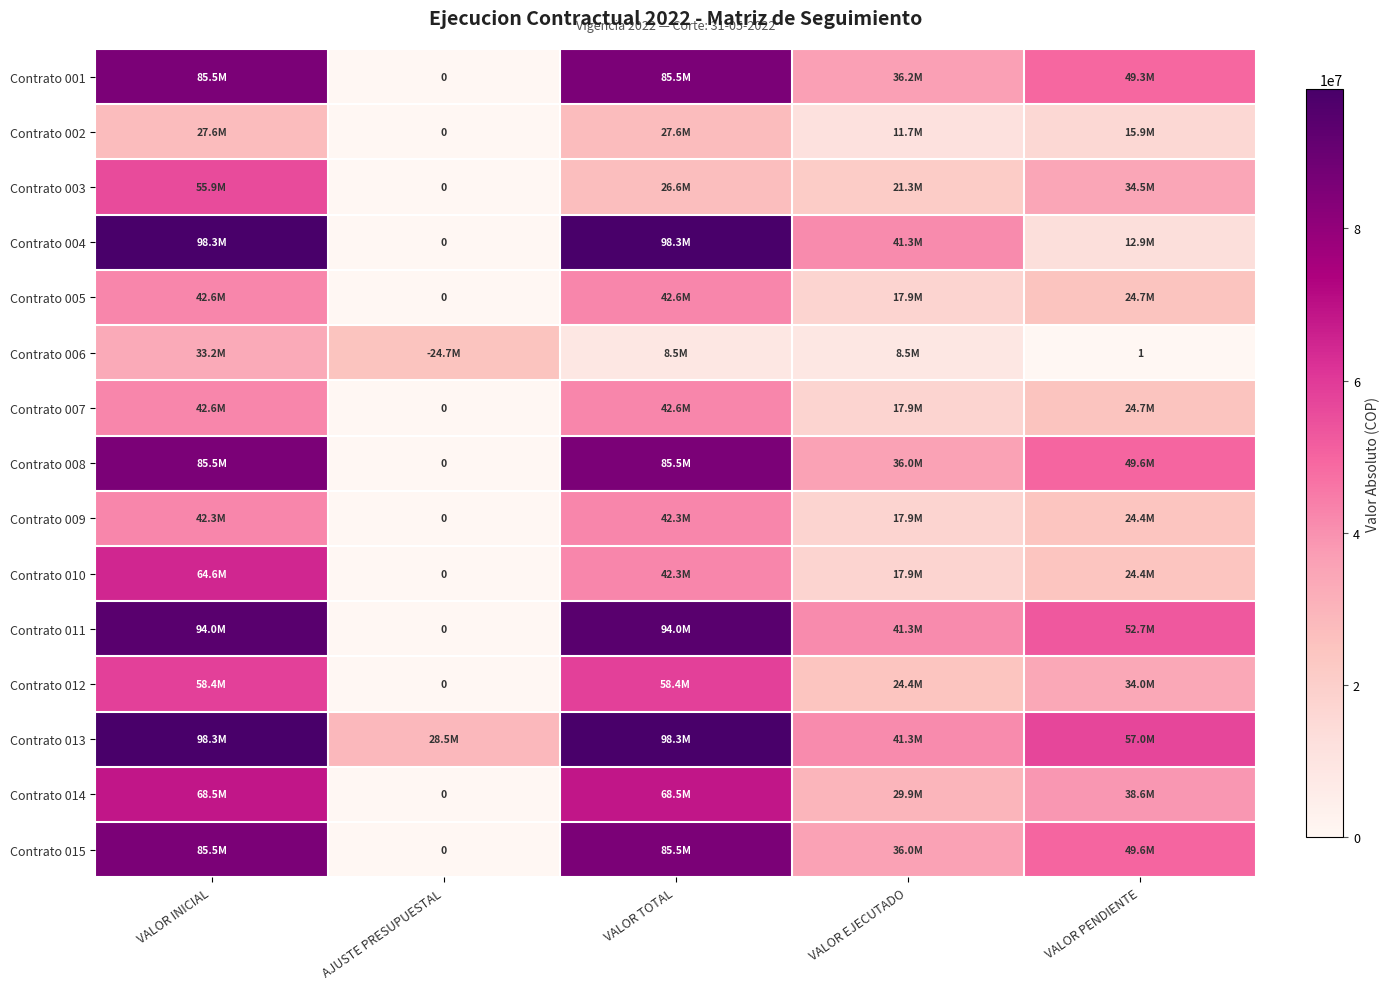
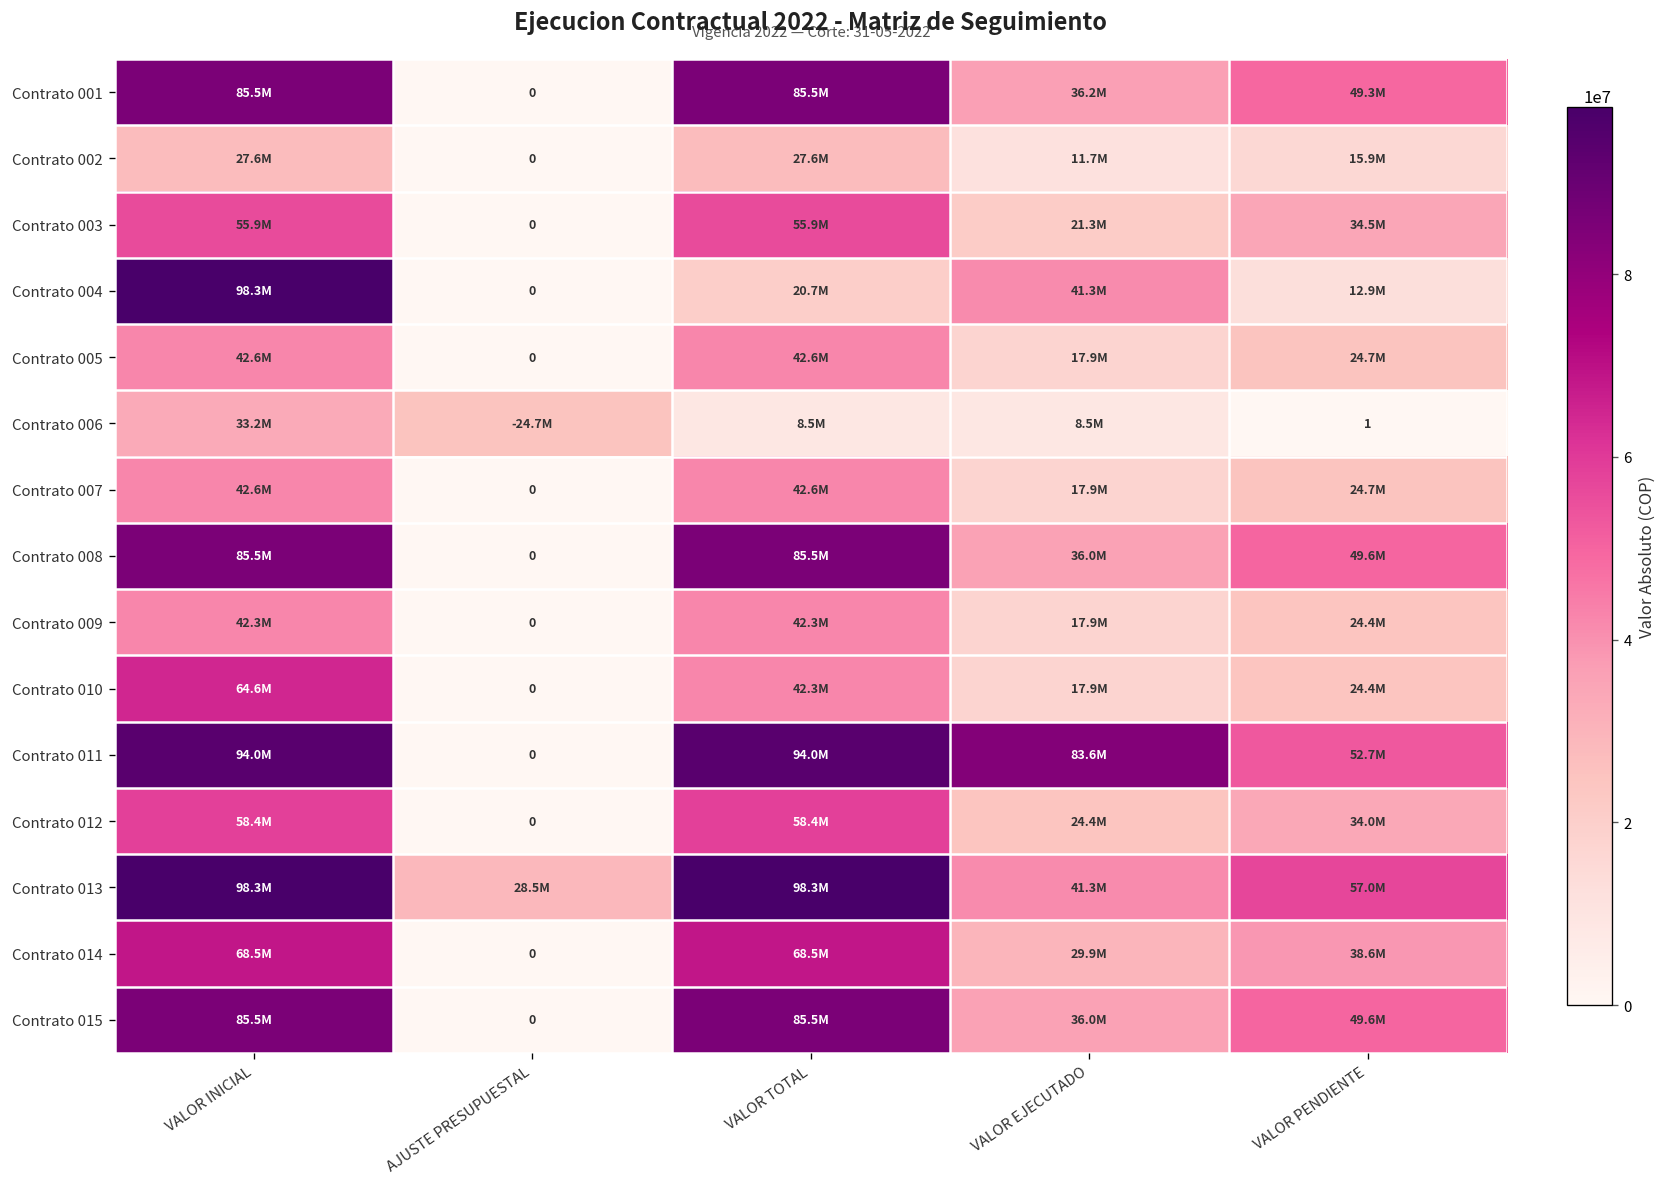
  {
    "Contrato 001": {
      "VALOR INICIAL": "85.5M",
      "AJUSTE PRESUPUESTAL": "0",
      "VALOR TOTAL": "85.5M",
      "VALOR EJECUTADO": "36.2M",
      "VALOR PENDIENTE": "49.3M"
    },
    "Contrato 002": {
      "VALOR INICIAL": "27.6M",
      "AJUSTE PRESUPUESTAL": "0",
      "VALOR TOTAL": "27.6M",
      "VALOR EJECUTADO": "11.7M",
      "VALOR PENDIENTE": "15.9M"
    },
    "Contrato 003": {
      "VALOR INICIAL": "55.9M",
      "AJUSTE PRESUPUESTAL": "0",
-     "VALOR TOTAL": "26.6M",
+     "VALOR TOTAL": "55.9M",
      "VALOR EJECUTADO": "21.3M",
      "VALOR PENDIENTE": "34.5M"
    },
    "Contrato 004": {
      "VALOR INICIAL": "98.3M",
      "AJUSTE PRESUPUESTAL": "0",
-     "VALOR TOTAL": "98.3M",
+     "VALOR TOTAL": "20.7M",
      "VALOR EJECUTADO": "41.3M",
      "VALOR PENDIENTE": "12.9M"
    },
    "Contrato 005": {
      "VALOR INICIAL": "42.6M",
      "AJUSTE PRESUPUESTAL": "0",
      "VALOR TOTAL": "42.6M",
      "VALOR EJECUTADO": "17.9M",
      "VALOR PENDIENTE": "24.7M"
    },
    "Contrato 006": {
      "VALOR INICIAL": "33.2M",
      "AJUSTE PRESUPUESTAL": "-24.7M",
      "VALOR TOTAL": "8.5M",
      "VALOR EJECUTADO": "8.5M",
      "VALOR PENDIENTE": "1"
    },
    "Contrato 007": {
      "VALOR INICIAL": "42.6M",
      "AJUSTE PRESUPUESTAL": "0",
      "VALOR TOTAL": "42.6M",
      "VALOR EJECUTADO": "17.9M",
      "VALOR PENDIENTE": "24.7M"
    },
    "Contrato 008": {
      "VALOR INICIAL": "85.5M",
      "AJUSTE PRESUPUESTAL": "0",
      "VALOR TOTAL": "85.5M",
      "VALOR EJECUTADO": "36.0M",
      "VALOR PENDIENTE": "49.6M"
    },
    "Contrato 009": {
      "VALOR INICIAL": "42.3M",
      "AJUSTE PRESUPUESTAL": "0",
      "VALOR TOTAL": "42.3M",
      "VALOR EJECUTADO": "17.9M",
      "VALOR PENDIENTE": "24.4M"
    },
    "Contrato 010": {
      "VALOR INICIAL": "64.6M",
      "AJUSTE PRESUPUESTAL": "0",
      "VALOR TOTAL": "42.3M",
      "VALOR EJECUTADO": "17.9M",
      "VALOR PENDIENTE": "24.4M"
    },
    "Contrato 011": {
      "VALOR INICIAL": "94.0M",
      "AJUSTE PRESUPUESTAL": "0",
      "VALOR TOTAL": "94.0M",
-     "VALOR EJECUTADO": "41.3M",
+     "VALOR EJECUTADO": "83.6M",
      "VALOR PENDIENTE": "52.7M"
    },
    "Contrato 012": {
      "VALOR INICIAL": "58.4M",
      "AJUSTE PRESUPUESTAL": "0",
      "VALOR TOTAL": "58.4M",
      "VALOR EJECUTADO": "24.4M",
      "VALOR PENDIENTE": "34.0M"
    },
    "Contrato 013": {
      "VALOR INICIAL": "98.3M",
      "AJUSTE PRESUPUESTAL": "28.5M",
      "VALOR TOTAL": "98.3M",
      "VALOR EJECUTADO": "41.3M",
      "VALOR PENDIENTE": "57.0M"
    },
    "Contrato 014": {
      "VALOR INICIAL": "68.5M",
      "AJUSTE PRESUPUESTAL": "0",
      "VALOR TOTAL": "68.5M",
      "VALOR EJECUTADO": "29.9M",
      "VALOR PENDIENTE": "38.6M"
    },
    "Contrato 015": {
      "VALOR INICIAL": "85.5M",
      "AJUSTE PRESUPUESTAL": "0",
      "VALOR TOTAL": "85.5M",
      "VALOR EJECUTADO": "36.0M",
      "VALOR PENDIENTE": "49.6M"
    }
  }
